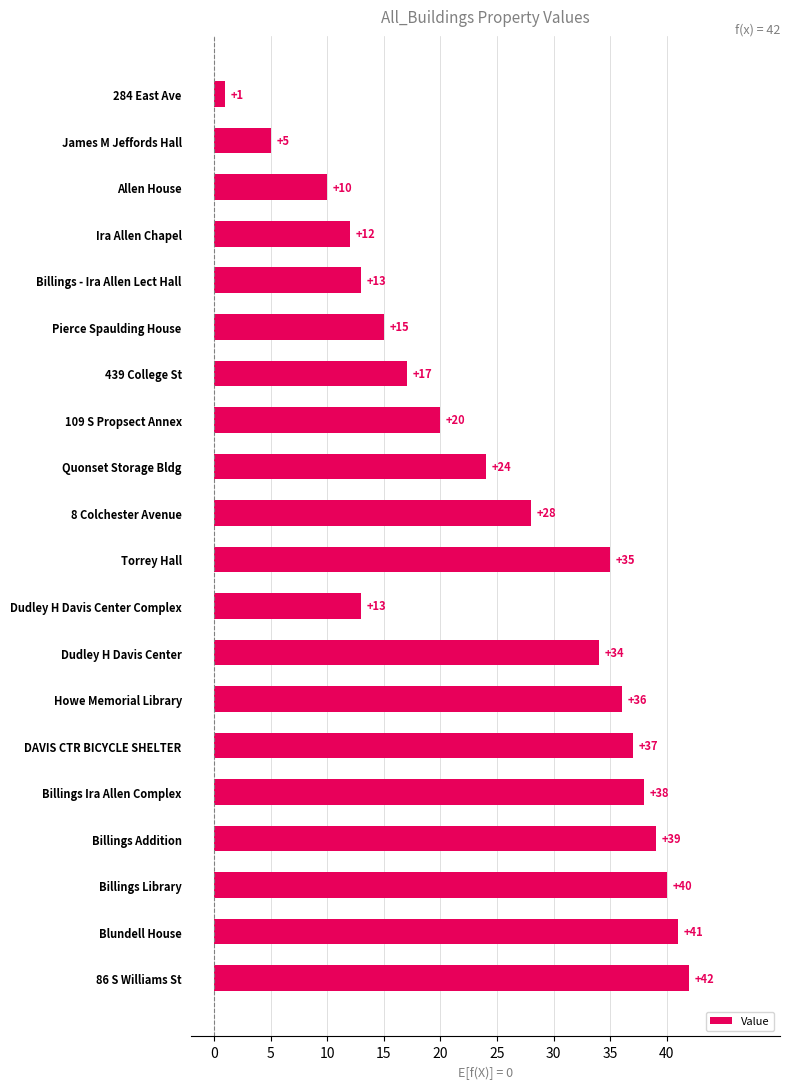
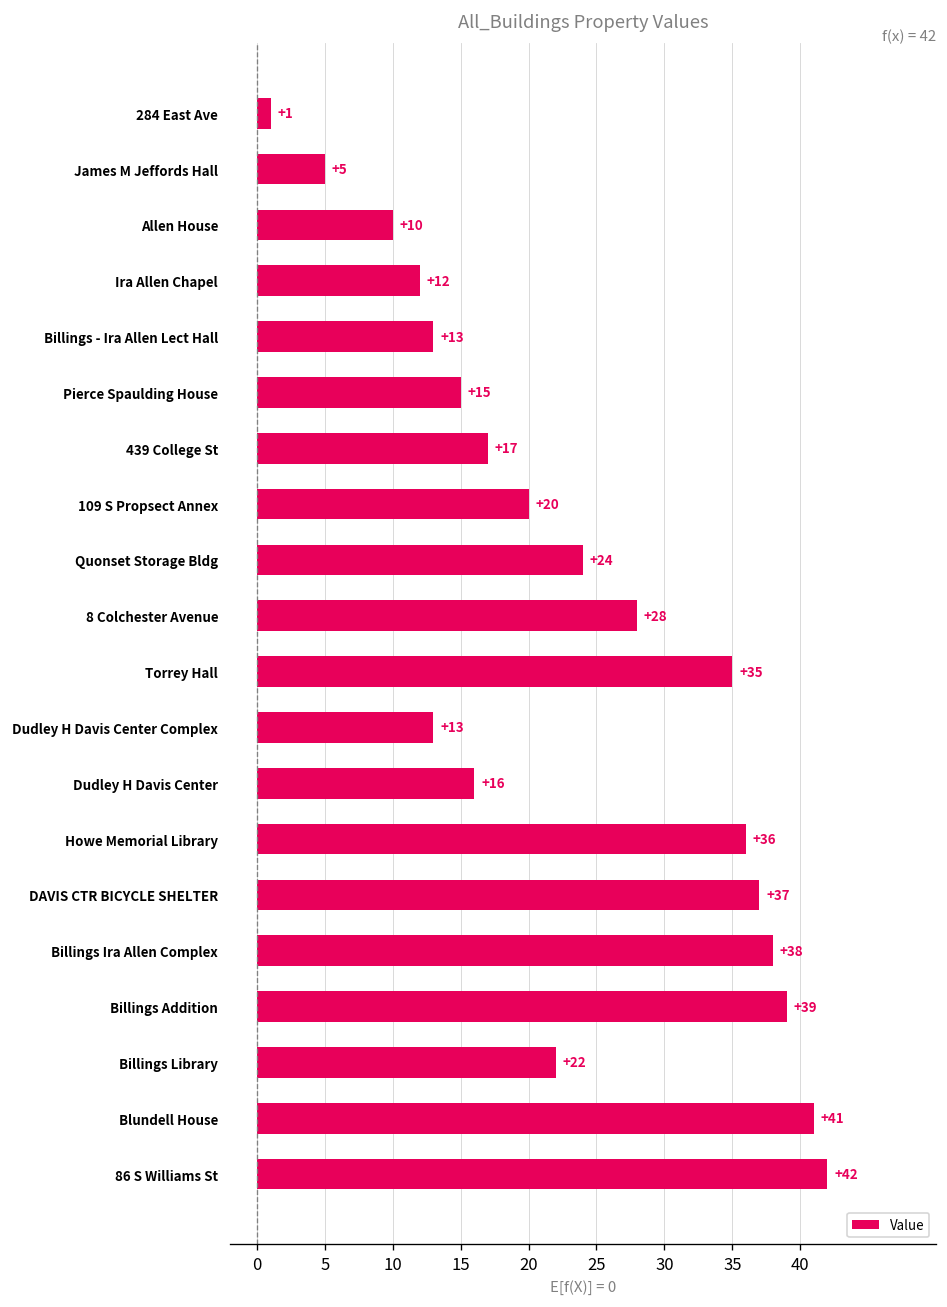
  {
    "284 East Ave": "+1",
    "James M Jeffords Hall": "+5",
    "Allen House": "+10",
    "Ira Allen Chapel": "+12",
    "Billings - Ira Allen Lect Hall": "+13",
    "Pierce Spaulding House": "+15",
    "439 College St": "+17",
    "109 S Propsect Annex": "+20",
    "Quonset Storage Bldg": "+24",
    "8 Colchester Avenue": "+28",
    "Torrey Hall": "+35",
    "Dudley H Davis Center Complex": "+13",
-   "Dudley H Davis Center": "+34",
+   "Dudley H Davis Center": "+16",
    "Howe Memorial Library": "+36",
    "DAVIS CTR BICYCLE SHELTER": "+37",
    "Billings Ira Allen Complex": "+38",
    "Billings Addition": "+39",
-   "Billings Library": "+40",
+   "Billings Library": "+22",
    "Blundell House": "+41",
    "86 S Williams St": "+42"
  }
